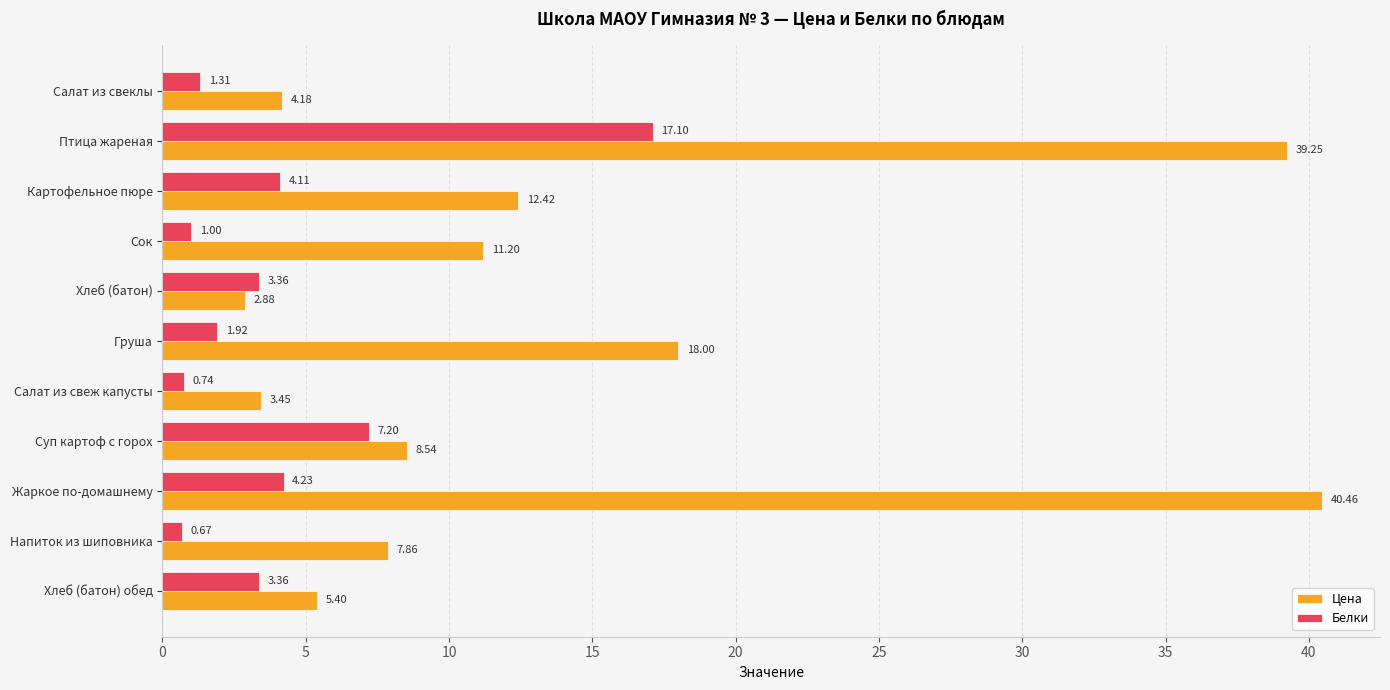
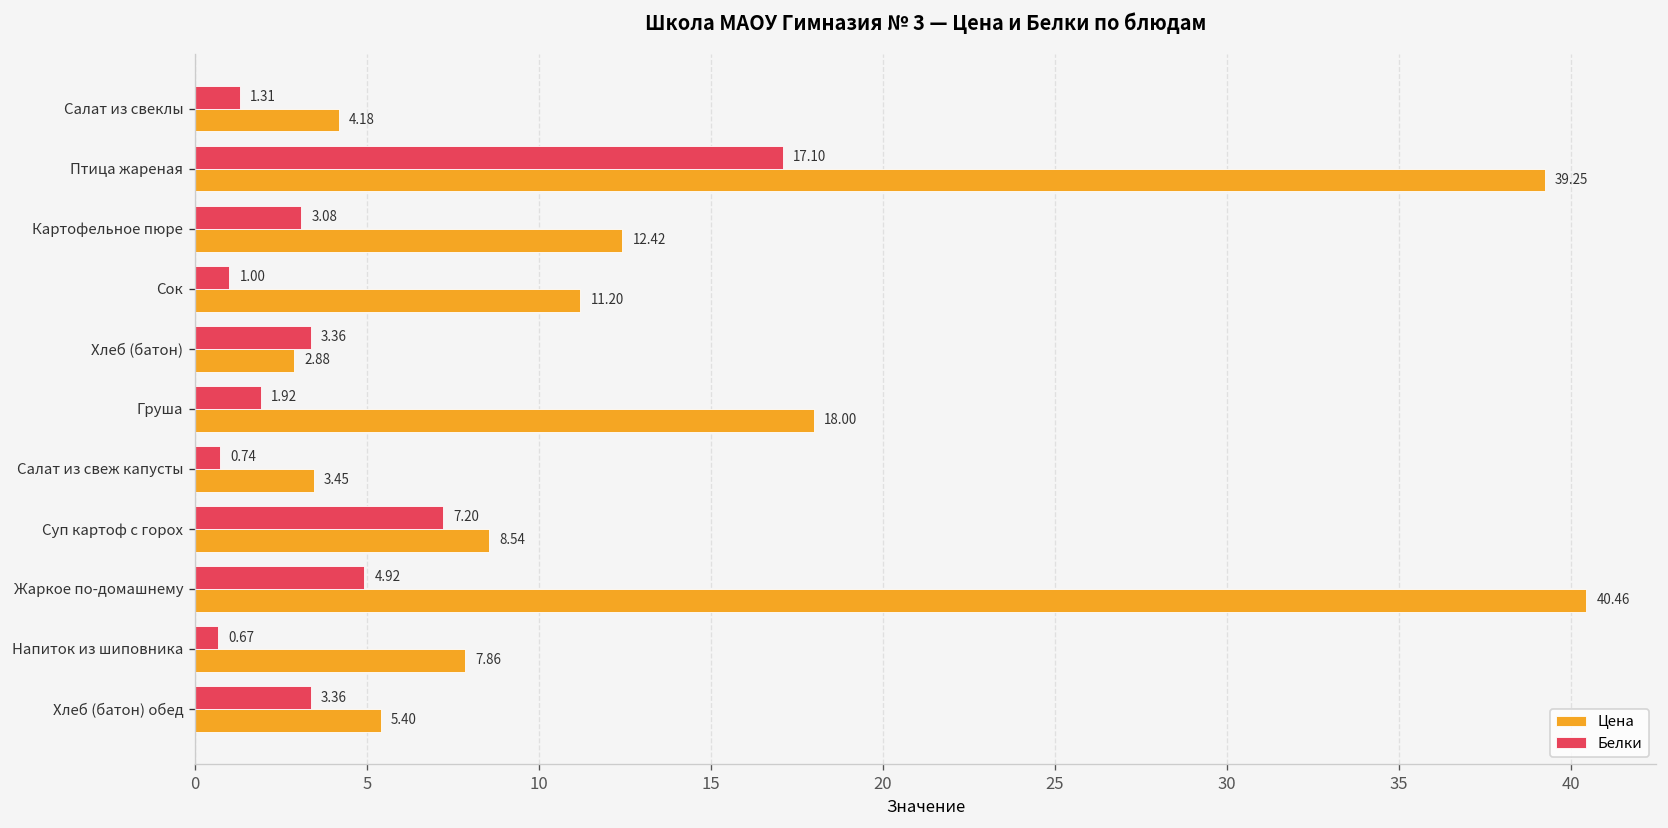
  {
    "Цена": {
      "Салат из свеклы": 4.18,
      "Птица жареная": 39.25,
      "Картофельное пюре": 12.42,
      "Сок": 11.20,
      "Хлеб (батон)": 2.88,
      "Груша": 18.00,
      "Салат из свеж капусты": 3.45,
      "Суп картоф с горох": 8.54,
      "Жаркое по-домашнему": 40.46,
      "Напиток из шиповника": 7.86,
      "Хлеб (батон) обед": 5.40
    },
    "Белки": {
      "Салат из свеклы": 1.31,
      "Птица жареная": 17.10,
-     "Картофельное пюре": 4.11,
+     "Картофельное пюре": 3.08,
      "Сок": 1.00,
      "Хлеб (батон)": 3.36,
      "Груша": 1.92,
      "Салат из свеж капусты": 0.74,
      "Суп картоф с горох": 7.20,
-     "Жаркое по-домашнему": 4.23,
+     "Жаркое по-домашнему": 4.92,
      "Напиток из шиповника": 0.67,
      "Хлеб (батон) обед": 3.36
    }
  }
